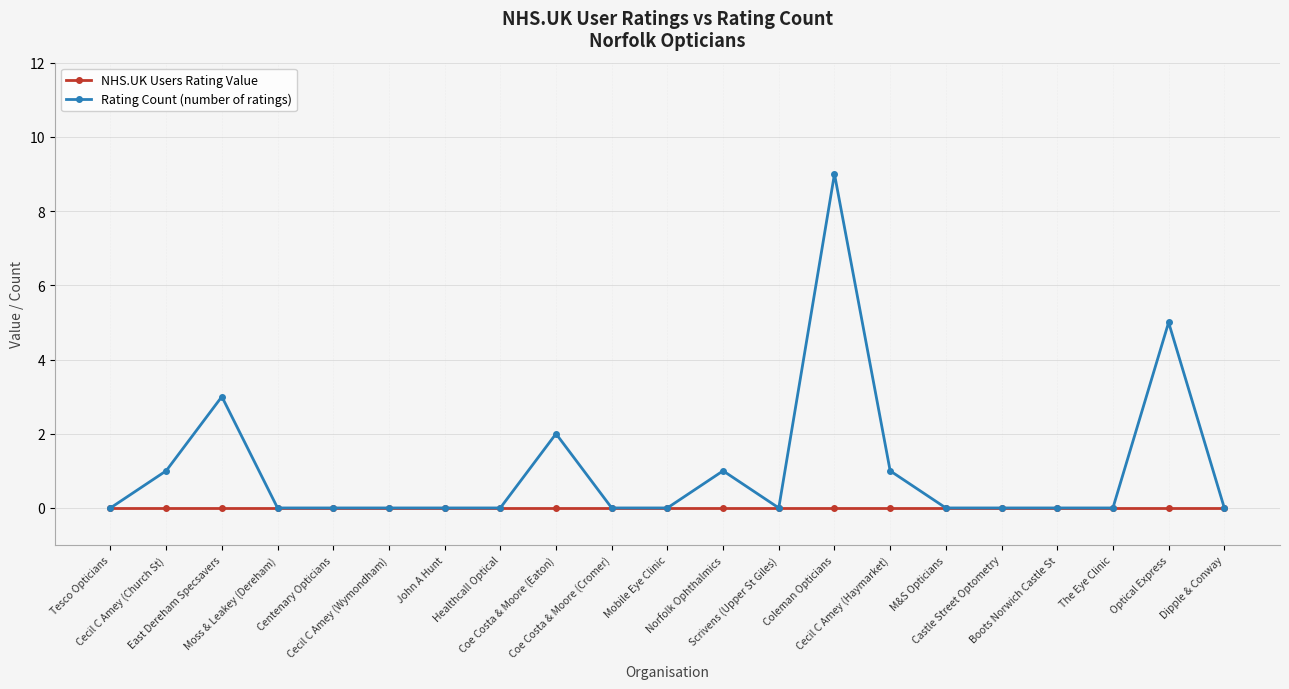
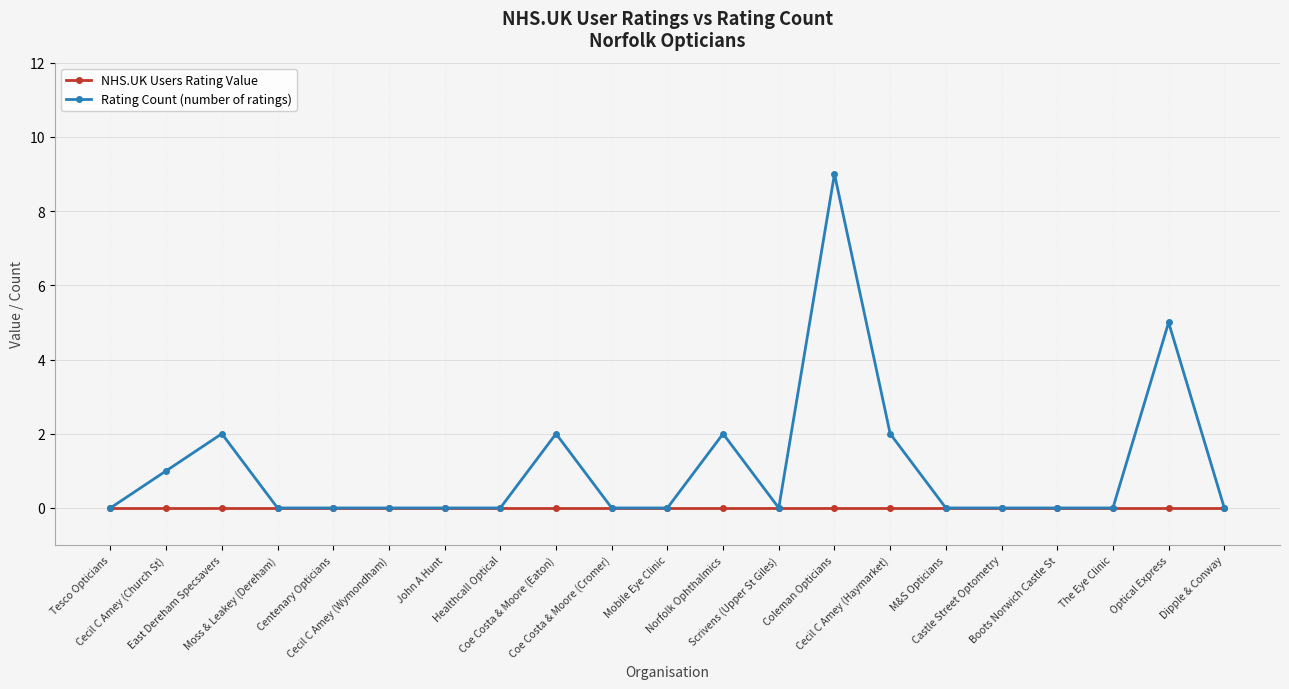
  {
    "NHS.UK Users Rating Value": {
      "Cecil C Amey (Church St)": 0,
      "East Dereham Specsavers": 0,
      "Coe Costa & Moore (Eaton)": 0,
      "Norfolk Ophthalmics": 0,
      "Coleman Opticians": 0,
      "Cecil C Amey (Haymarket)": 0,
      "Optical Express": 0
    },
    "Rating Count (number of ratings)": {
      "Cecil C Amey (Church St)": 1,
-     "East Dereham Specsavers": 3,
+     "East Dereham Specsavers": 2,
      "Coe Costa & Moore (Eaton)": 2,
-     "Norfolk Ophthalmics": 1,
+     "Norfolk Ophthalmics": 2,
      "Coleman Opticians": 9,
-     "Cecil C Amey (Haymarket)": 1,
+     "Cecil C Amey (Haymarket)": 2,
      "Optical Express": 5
    }
  }
